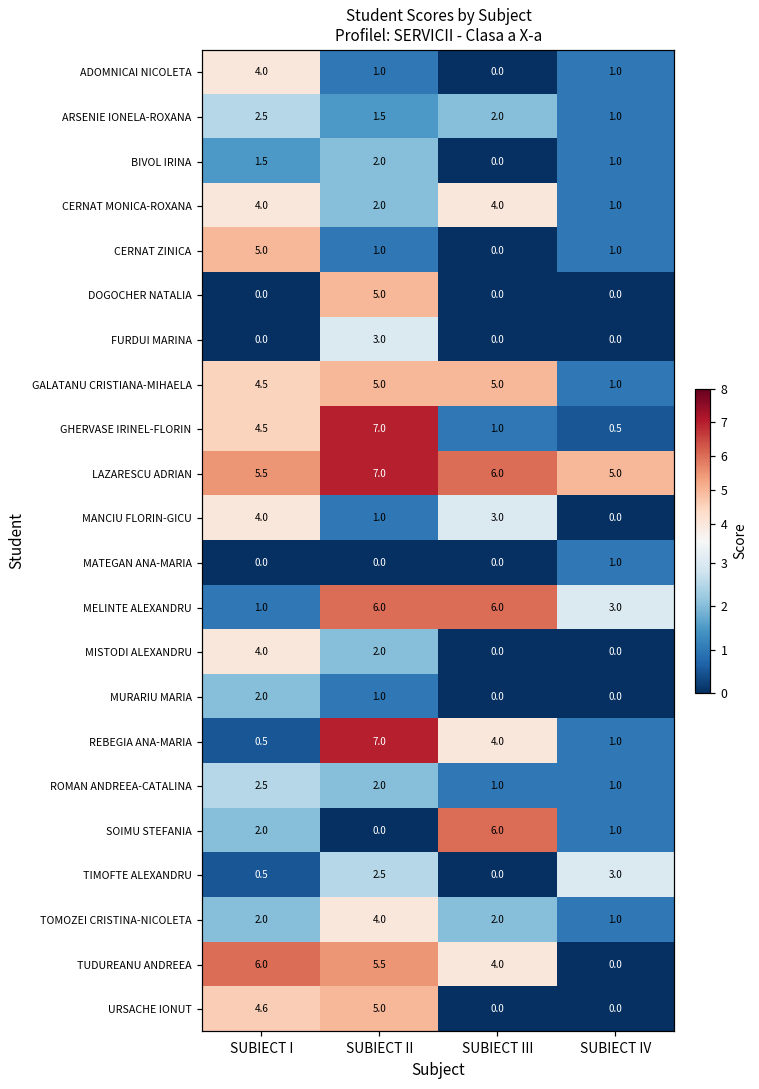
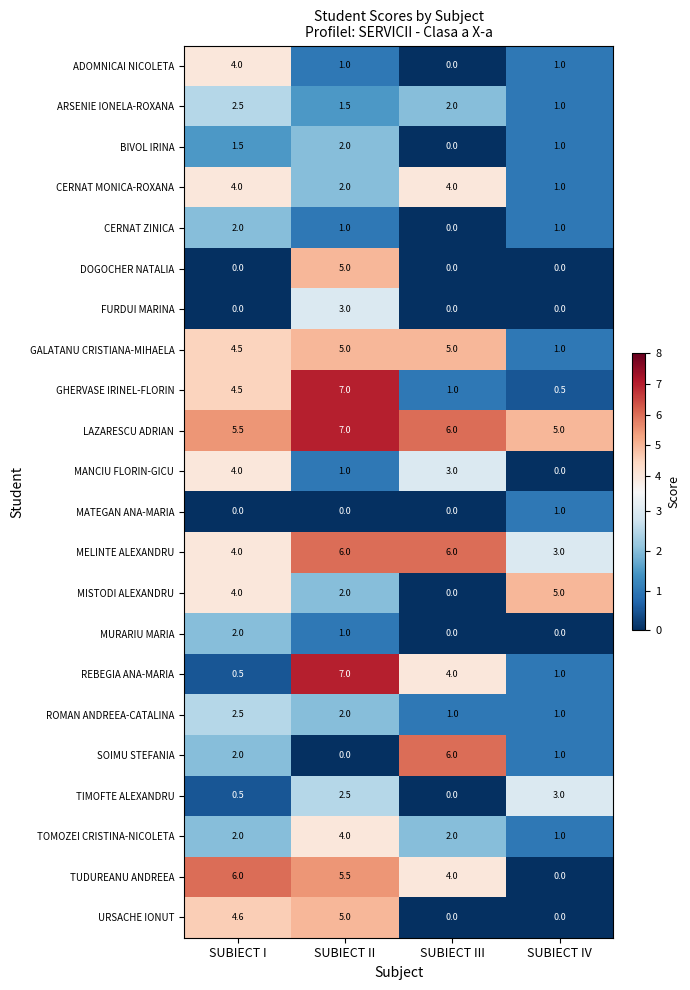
  {
    "ADOMNICAI NICOLETA": {
      "SUBIECT I": 4.0,
      "SUBIECT II": 1.0,
      "SUBIECT III": 0.0,
      "SUBIECT IV": 1.0
    },
    "ARSENIE IONELA-ROXANA": {
      "SUBIECT I": 2.5,
      "SUBIECT II": 1.5,
      "SUBIECT III": 2.0,
      "SUBIECT IV": 1.0
    },
    "BIVOL IRINA": {
      "SUBIECT I": 1.5,
      "SUBIECT II": 2.0,
      "SUBIECT III": 0.0,
      "SUBIECT IV": 1.0
    },
    "CERNAT MONICA-ROXANA": {
      "SUBIECT I": 4.0,
      "SUBIECT II": 2.0,
      "SUBIECT III": 4.0,
      "SUBIECT IV": 1.0
    },
    "CERNAT ZINICA": {
-     "SUBIECT I": 5.0,
+     "SUBIECT I": 2.0,
      "SUBIECT II": 1.0,
      "SUBIECT III": 0.0,
      "SUBIECT IV": 1.0
    },
    "DOGOCHER NATALIA": {
      "SUBIECT I": 0.0,
      "SUBIECT II": 5.0,
      "SUBIECT III": 0.0,
      "SUBIECT IV": 0.0
    },
    "FURDUI MARINA": {
      "SUBIECT I": 0.0,
      "SUBIECT II": 3.0,
      "SUBIECT III": 0.0,
      "SUBIECT IV": 0.0
    },
    "GALATANU CRISTIANA-MIHAELA": {
      "SUBIECT I": 4.5,
      "SUBIECT II": 5.0,
      "SUBIECT III": 5.0,
      "SUBIECT IV": 1.0
    },
    "GHERVASE IRINEL-FLORIN": {
      "SUBIECT I": 4.5,
      "SUBIECT II": 7.0,
      "SUBIECT III": 1.0,
      "SUBIECT IV": 0.5
    },
    "LAZARESCU ADRIAN": {
      "SUBIECT I": 5.5,
      "SUBIECT II": 7.0,
      "SUBIECT III": 6.0,
      "SUBIECT IV": 5.0
    },
    "MANCIU FLORIN-GICU": {
      "SUBIECT I": 4.0,
      "SUBIECT II": 1.0,
      "SUBIECT III": 3.0,
      "SUBIECT IV": 0.0
    },
    "MATEGAN ANA-MARIA": {
      "SUBIECT I": 0.0,
      "SUBIECT II": 0.0,
      "SUBIECT III": 0.0,
      "SUBIECT IV": 1.0
    },
    "MELINTE ALEXANDRU": {
-     "SUBIECT I": 1.0,
+     "SUBIECT I": 4.0,
      "SUBIECT II": 6.0,
      "SUBIECT III": 6.0,
      "SUBIECT IV": 3.0
    },
    "MISTODI ALEXANDRU": {
      "SUBIECT I": 4.0,
      "SUBIECT II": 2.0,
      "SUBIECT III": 0.0,
-     "SUBIECT IV": 0.0
+     "SUBIECT IV": 5.0
    },
    "MURARIU MARIA": {
      "SUBIECT I": 2.0,
      "SUBIECT II": 1.0,
      "SUBIECT III": 0.0,
      "SUBIECT IV": 0.0
    },
    "REBEGIA ANA-MARIA": {
      "SUBIECT I": 0.5,
      "SUBIECT II": 7.0,
      "SUBIECT III": 4.0,
      "SUBIECT IV": 1.0
    },
    "ROMAN ANDREEA-CATALINA": {
      "SUBIECT I": 2.5,
      "SUBIECT II": 2.0,
      "SUBIECT III": 1.0,
      "SUBIECT IV": 1.0
    },
    "SOIMU STEFANIA": {
      "SUBIECT I": 2.0,
      "SUBIECT II": 0.0,
      "SUBIECT III": 6.0,
      "SUBIECT IV": 1.0
    },
    "TIMOFTE ALEXANDRU": {
      "SUBIECT I": 0.5,
      "SUBIECT II": 2.5,
      "SUBIECT III": 0.0,
      "SUBIECT IV": 3.0
    },
    "TOMOZEI CRISTINA-NICOLETA": {
      "SUBIECT I": 2.0,
      "SUBIECT II": 4.0,
      "SUBIECT III": 2.0,
      "SUBIECT IV": 1.0
    },
    "TUDUREANU ANDREEA": {
      "SUBIECT I": 6.0,
      "SUBIECT II": 5.5,
      "SUBIECT III": 4.0,
      "SUBIECT IV": 0.0
    },
    "URSACHE IONUT": {
      "SUBIECT I": 4.6,
      "SUBIECT II": 5.0,
      "SUBIECT III": 0.0,
      "SUBIECT IV": 0.0
    }
  }
